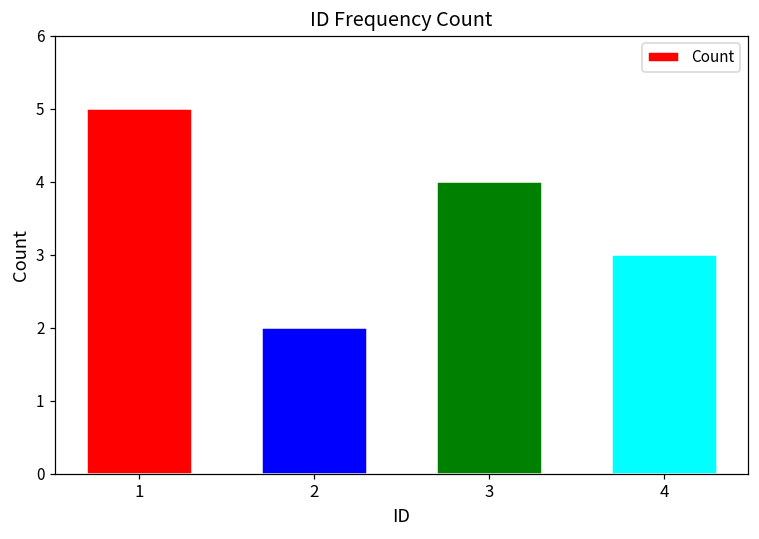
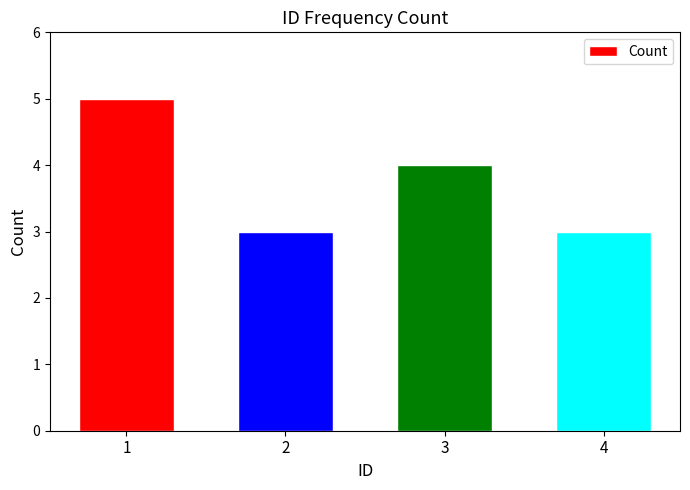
  {
    "1": 5,
-   "2": 2,
+   "2": 3,
    "3": 4,
    "4": 3
  }
